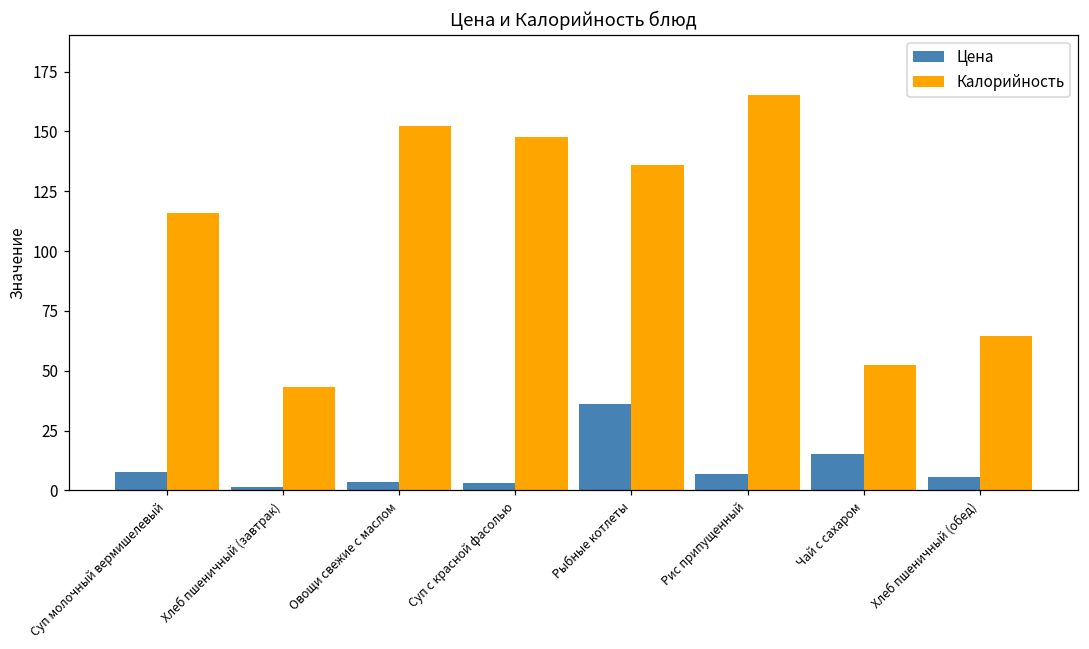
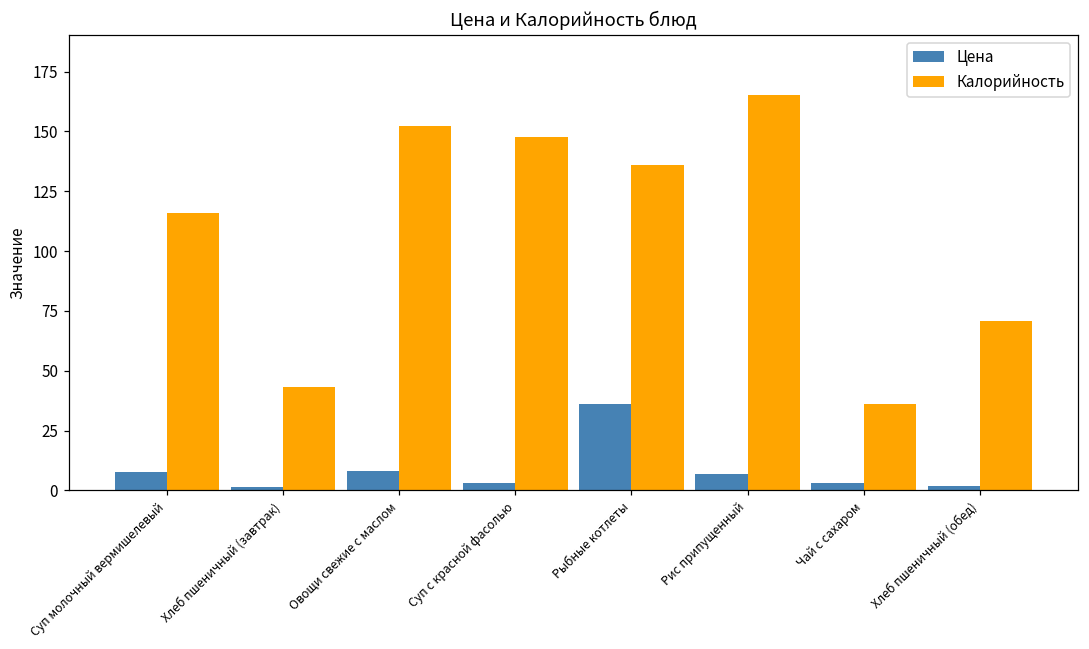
  {
    "Цена": {
      "Суп молочный вермишелевый": 7,
      "Хлеб пшеничный (завтрак)": 1,
-     "Овощи свежие с маслом": 3,
+     "Овощи свежие с маслом": 8,
      "Суп с красной фасолью": 3,
      "Рыбные котлеты": 36,
      "Рис припущенный": 7,
-     "Чай с сахаром": 15,
-     "Хлеб пшеничный (обед)": 6
+     "Чай с сахаром": 3,
+     "Хлеб пшеничный (обед)": 2
    },
    "Калорийность": {
      "Суп молочный вермишелевый": 116,
      "Хлеб пшеничный (завтрак)": 43,
      "Овощи свежие с маслом": 152,
      "Суп с красной фасолью": 148,
      "Рыбные котлеты": 136,
      "Рис припущенный": 165,
-     "Чай с сахаром": 53,
-     "Хлеб пшеничный (обед)": 64
+     "Чай с сахаром": 36,
+     "Хлеб пшеничный (обед)": 71
    }
  }
